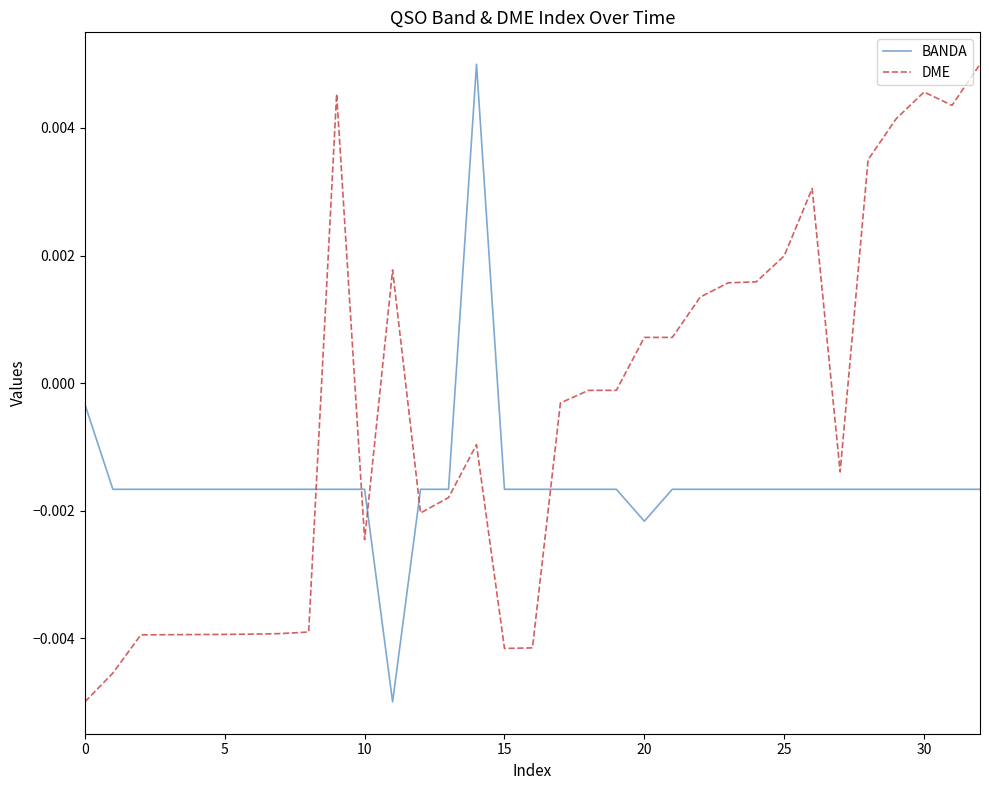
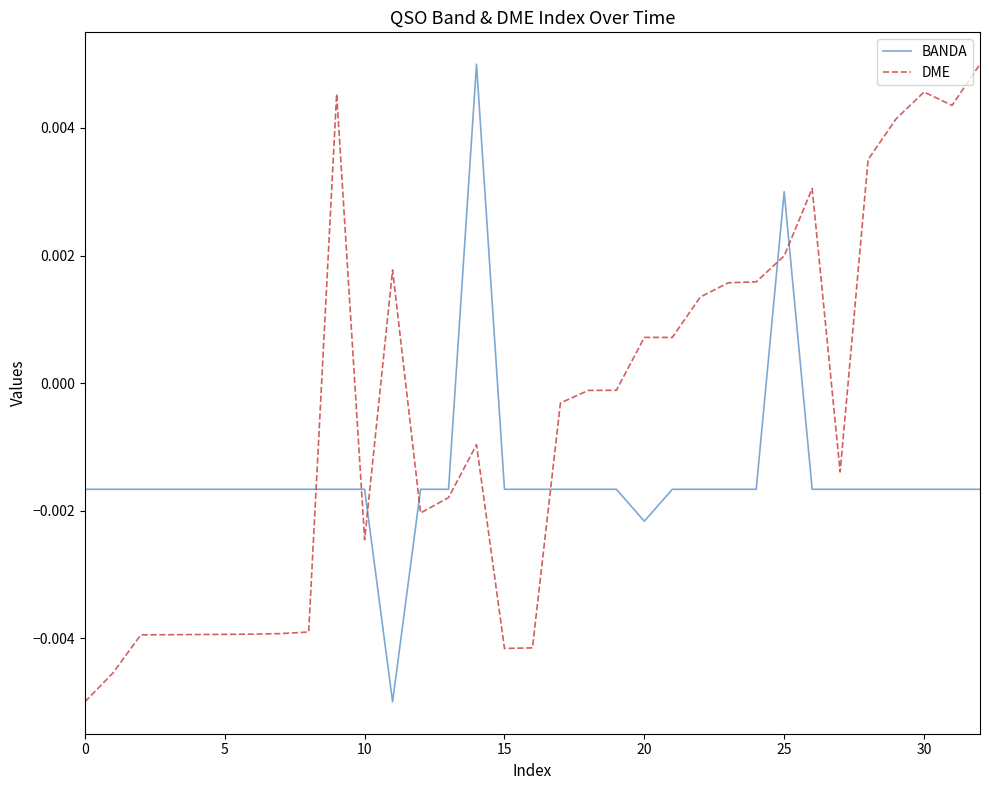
  {
    "BANDA": {
-     "0": -0.0003,
+     "0": -0.0017,
      "5": -0.0017,
      "10": -0.0017,
      "15": -0.0017,
      "20": -0.0022,
-     "25": -0.0017,
+     "25": 0.0030,
      "30": -0.0017
    },
    "DME": {
      "0": -0.0050,
      "5": -0.0039,
      "10": -0.0025,
      "15": -0.0042,
      "20": 0.0007,
      "25": 0.0020,
      "30": 0.0046
    }
  }
